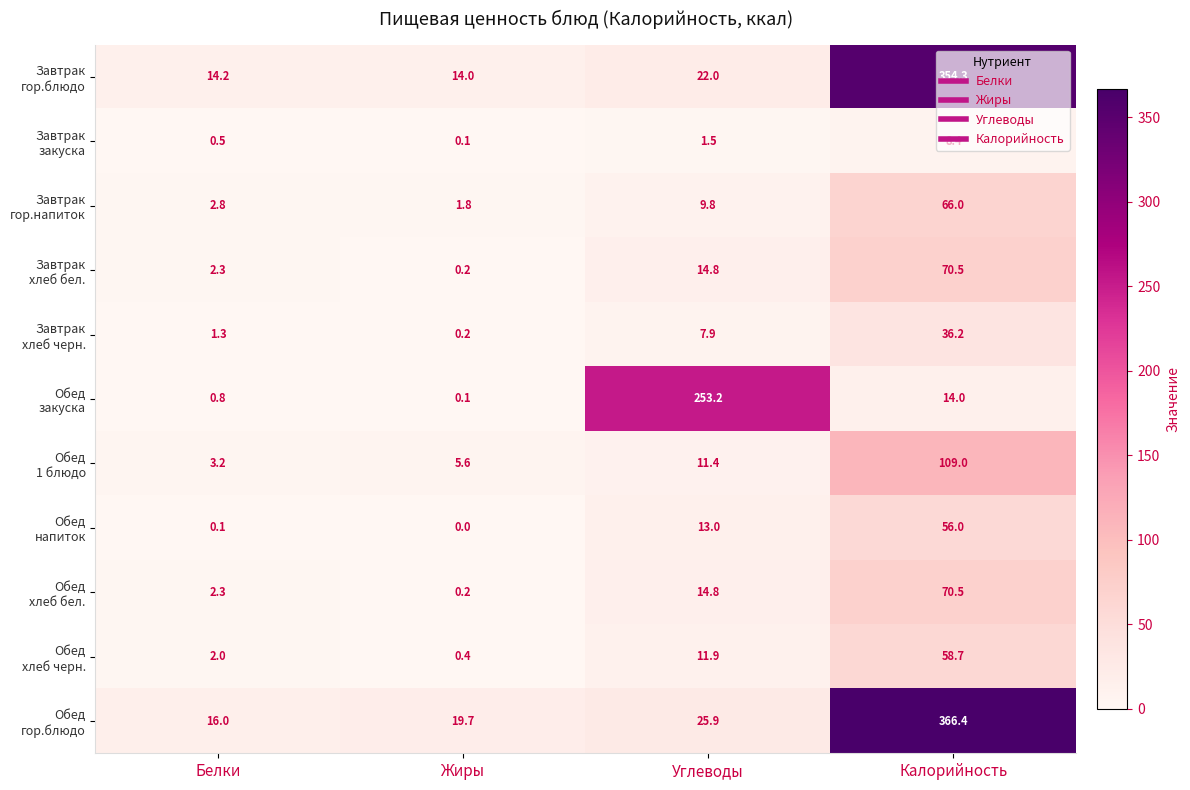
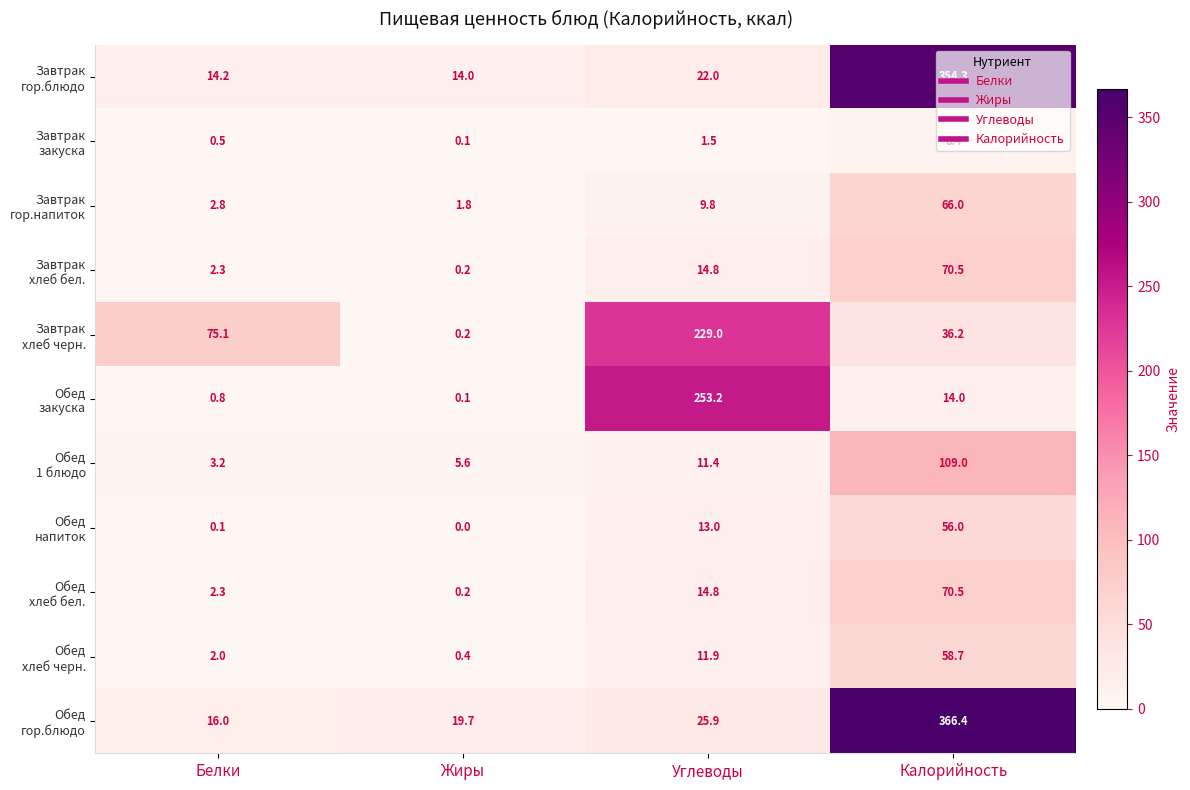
  {
    "Завтрак гор.блюдо": {
      "Белки": 14.2,
      "Жиры": 14.0,
      "Углеводы": 22.0
    },
    "Завтрак закуска": {
      "Белки": 0.5,
      "Жиры": 0.1,
      "Углеводы": 1.5
    },
    "Завтрак гор.напиток": {
      "Белки": 2.8,
      "Жиры": 1.8,
      "Углеводы": 9.8,
      "Калорийность": 66.0
    },
    "Завтрак хлеб бел.": {
      "Белки": 2.3,
      "Жиры": 0.2,
      "Углеводы": 14.8,
      "Калорийность": 70.5
    },
    "Завтрак хлеб черн.": {
-     "Белки": 1.3,
+     "Белки": 75.1,
      "Жиры": 0.2,
-     "Углеводы": 7.9,
+     "Углеводы": 229.0,
      "Калорийность": 36.2
    },
    "Обед закуска": {
      "Белки": 0.8,
      "Жиры": 0.1,
      "Углеводы": 253.2,
      "Калорийность": 14.0
    },
    "Обед 1 блюдо": {
      "Белки": 3.2,
      "Жиры": 5.6,
      "Углеводы": 11.4,
      "Калорийность": 109.0
    },
    "Обед напиток": {
      "Белки": 0.1,
      "Жиры": 0.0,
      "Углеводы": 13.0,
      "Калорийность": 56.0
    },
    "Обед хлеб бел.": {
      "Белки": 2.3,
      "Жиры": 0.2,
      "Углеводы": 14.8,
      "Калорийность": 70.5
    },
    "Обед хлеб черн.": {
      "Белки": 2.0,
      "Жиры": 0.4,
      "Углеводы": 11.9,
      "Калорийность": 58.7
    },
    "Обед гор.блюдо": {
      "Белки": 16.0,
      "Жиры": 19.7,
      "Углеводы": 25.9,
      "Калорийность": 366.4
    }
  }
